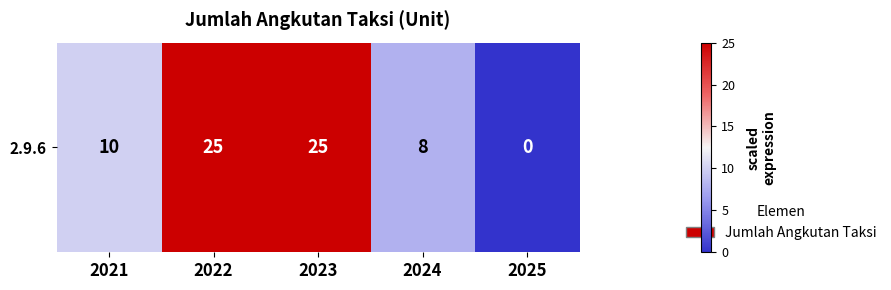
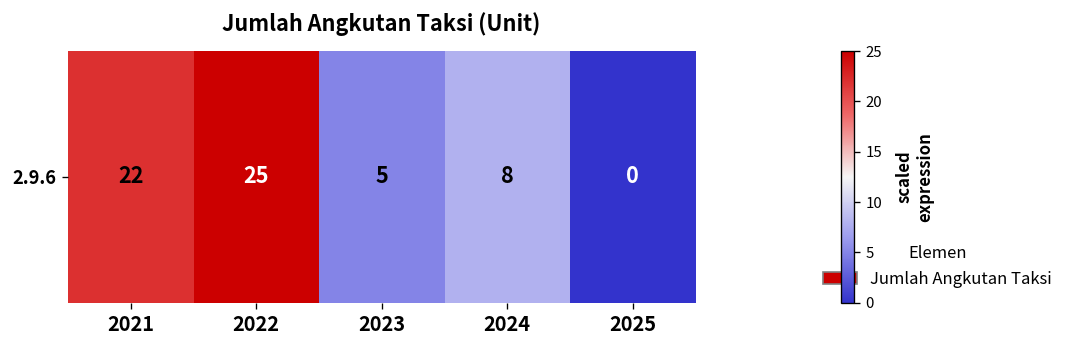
  {
    "2.9.6": {
-     "2021": 10,
+     "2021": 22,
      "2022": 25,
-     "2023": 25,
+     "2023": 5,
      "2024": 8,
      "2025": 0
    }
  }
